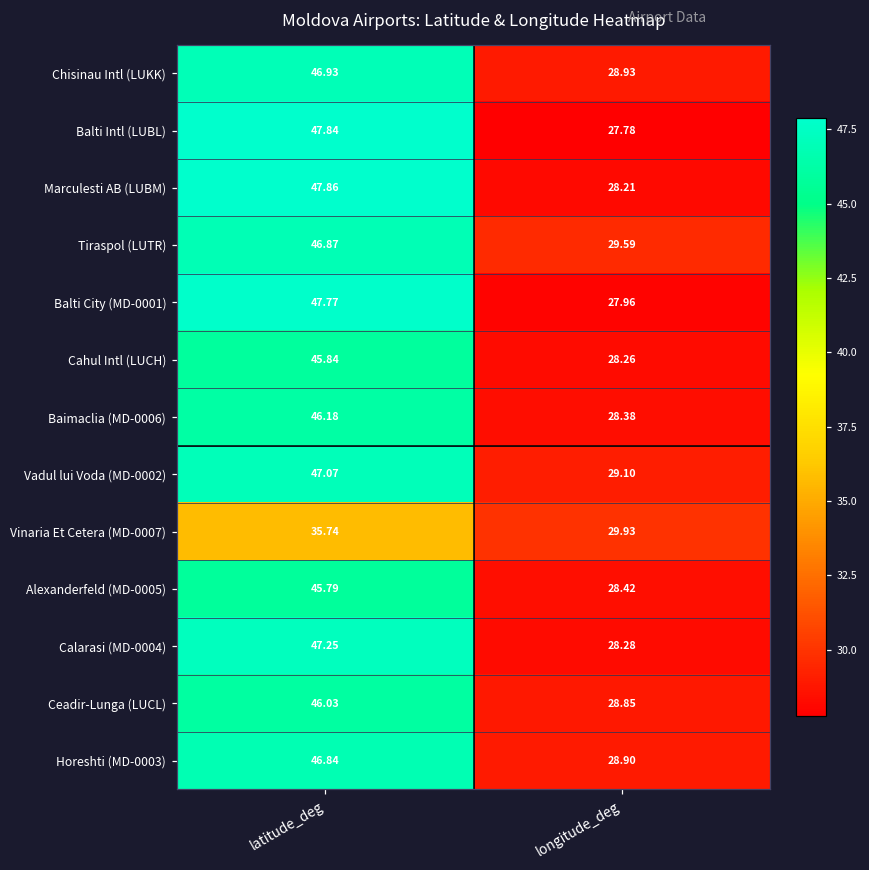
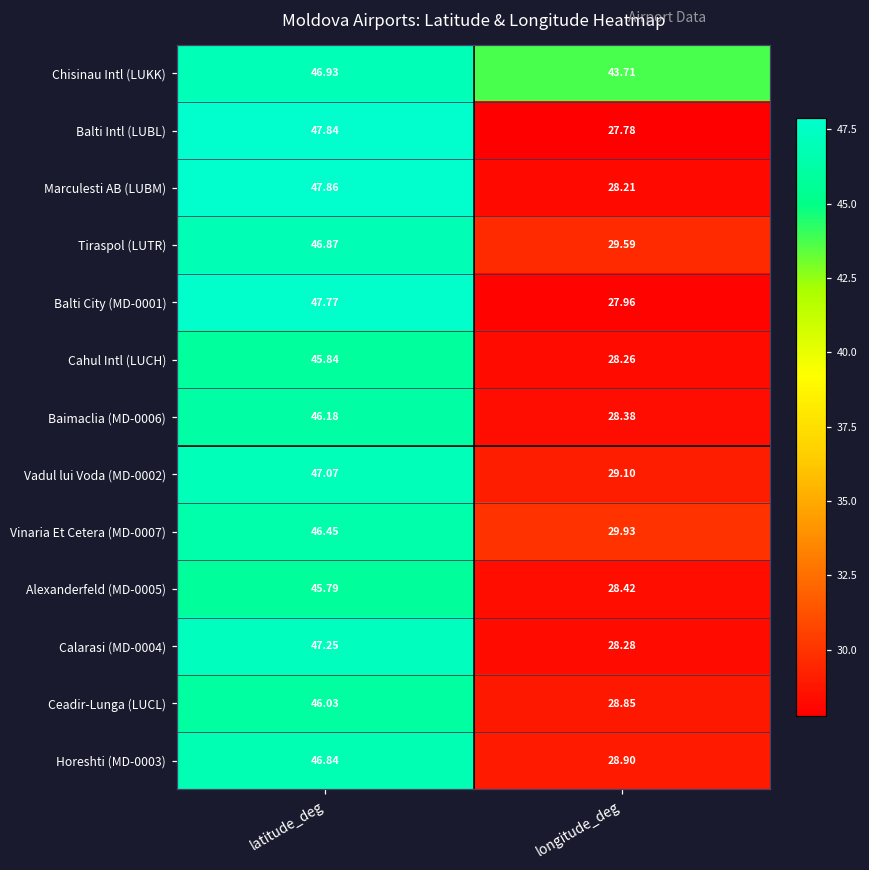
  {
    "Chisinau Intl (LUKK)": {
      "latitude_deg": 46.93,
-     "longitude_deg": 28.93
+     "longitude_deg": 43.71
    },
    "Balti Intl (LUBL)": {
      "latitude_deg": 47.84,
      "longitude_deg": 27.78
    },
    "Marculesti AB (LUBM)": {
      "latitude_deg": 47.86,
      "longitude_deg": 28.21
    },
    "Tiraspol (LUTR)": {
      "latitude_deg": 46.87,
      "longitude_deg": 29.59
    },
    "Balti City (MD-0001)": {
      "latitude_deg": 47.77,
      "longitude_deg": 27.96
    },
    "Cahul Intl (LUCH)": {
      "latitude_deg": 45.84,
      "longitude_deg": 28.26
    },
    "Baimaclia (MD-0006)": {
      "latitude_deg": 46.18,
      "longitude_deg": 28.38
    },
    "Vadul lui Voda (MD-0002)": {
      "latitude_deg": 47.07,
      "longitude_deg": 29.10
    },
    "Vinaria Et Cetera (MD-0007)": {
-     "latitude_deg": 35.74,
+     "latitude_deg": 46.45,
      "longitude_deg": 29.93
    },
    "Alexanderfeld (MD-0005)": {
      "latitude_deg": 45.79,
      "longitude_deg": 28.42
    },
    "Calarasi (MD-0004)": {
      "latitude_deg": 47.25,
      "longitude_deg": 28.28
    },
    "Ceadir-Lunga (LUCL)": {
      "latitude_deg": 46.03,
      "longitude_deg": 28.85
    },
    "Horeshti (MD-0003)": {
      "latitude_deg": 46.84,
      "longitude_deg": 28.90
    }
  }
